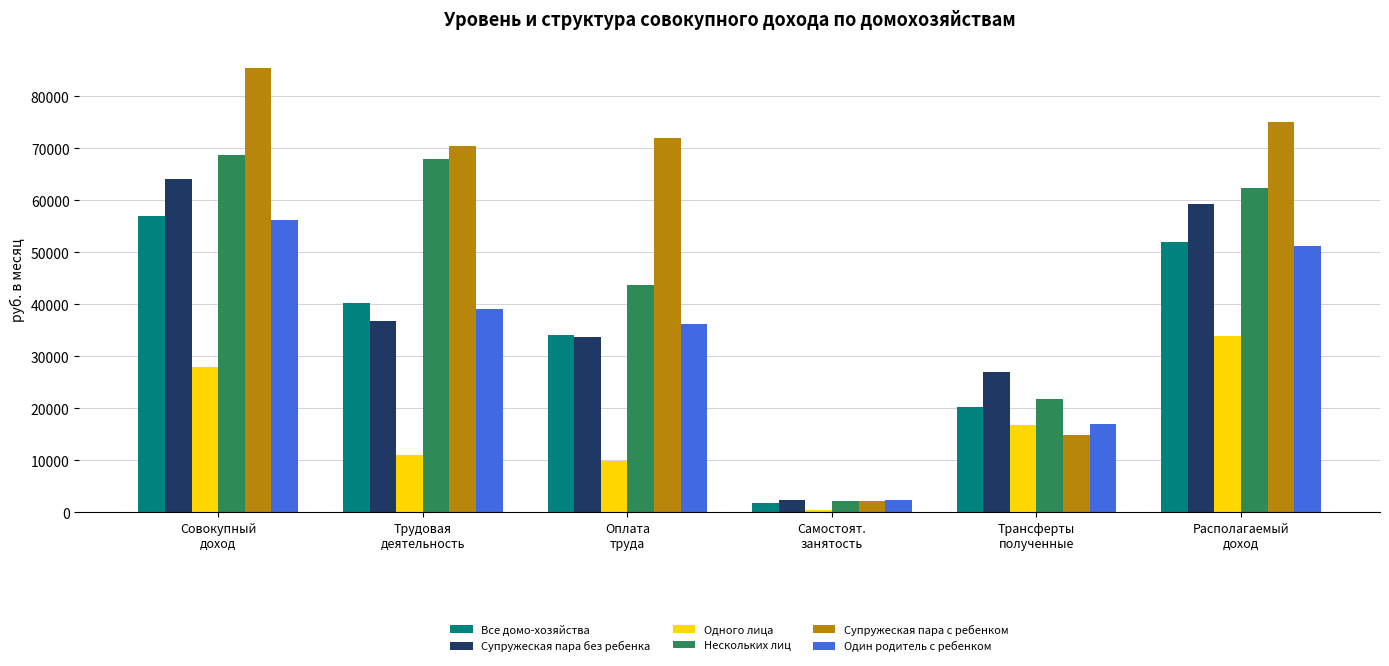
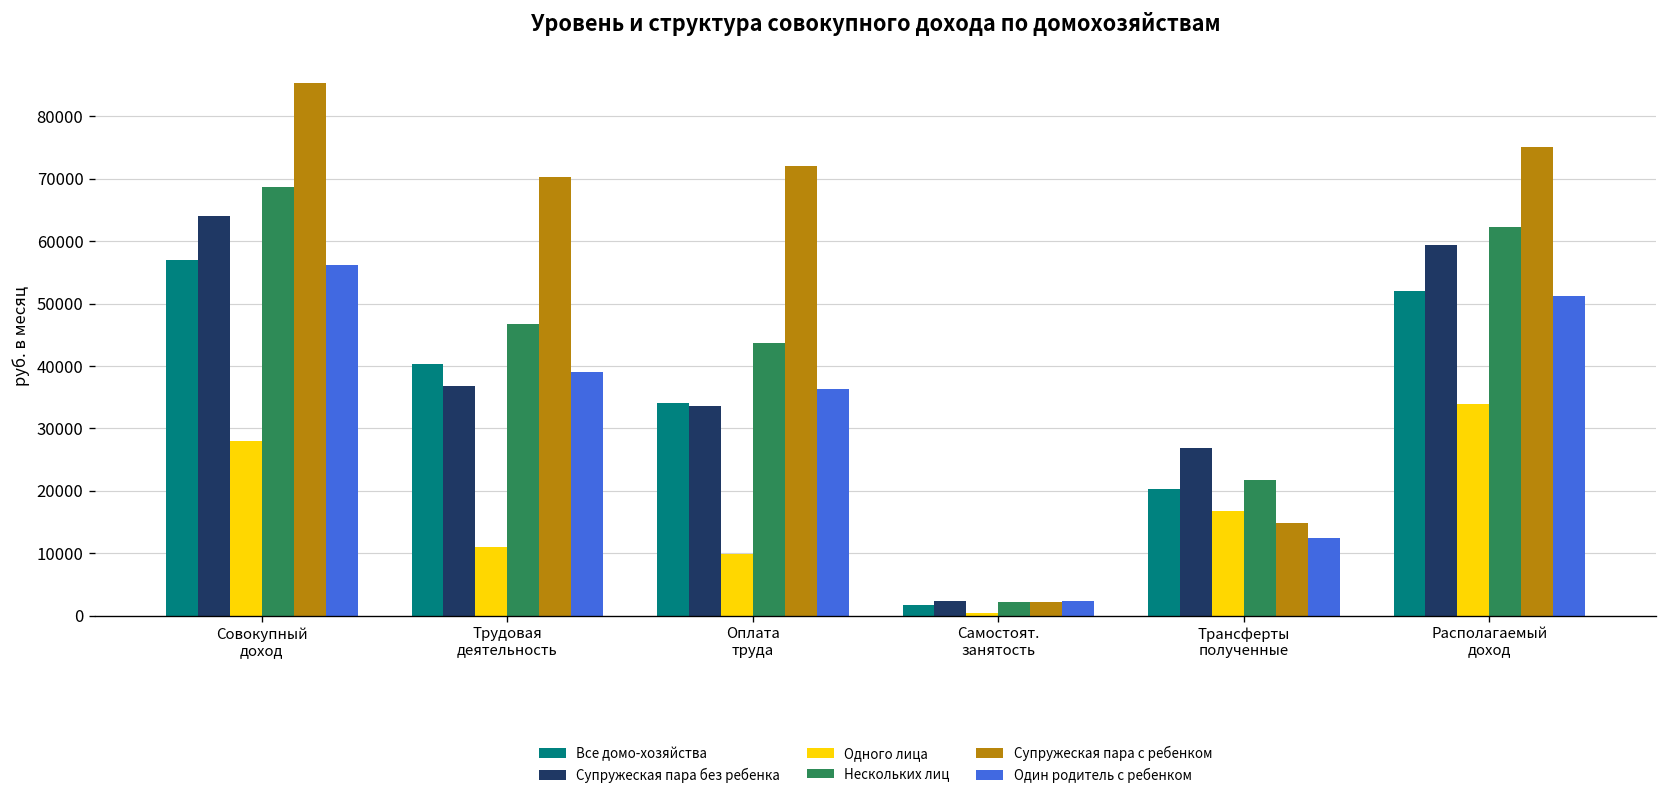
  {
    "Все домо-хозяйства": {
      "Совокупный доход": 57000,
      "Трудовая деятельность": 40000,
      "Оплата труда": 34000,
      "Самостоят. занятость": 2000,
      "Трансферты полученные": 20000,
      "Располагаемый доход": 52000
    },
    "Супружеская пара без ребенка": {
      "Совокупный доход": 64000,
      "Трудовая деятельность": 37000,
      "Оплата труда": 34000,
      "Самостоят. занятость": 2000,
      "Трансферты полученные": 27000,
      "Располагаемый доход": 59000
    },
    "Одного лица": {
      "Совокупный доход": 28000,
      "Трудовая деятельность": 11000,
      "Оплата труда": 10000,
      "Трансферты полученные": 17000,
      "Располагаемый доход": 34000
    },
    "Нескольких лиц": {
      "Совокупный доход": 69000,
-     "Трудовая деятельность": 68000,
+     "Трудовая деятельность": 47000,
      "Оплата труда": 44000,
      "Самостоят. занятость": 2000,
      "Трансферты полученные": 22000,
      "Располагаемый доход": 62000
    },
    "Супружеская пара с ребенком": {
      "Совокупный доход": 85000,
      "Трудовая деятельность": 70000,
      "Оплата труда": 72000,
      "Самостоят. занятость": 2000,
      "Трансферты полученные": 15000,
      "Располагаемый доход": 75000
    },
    "Один родитель с ребенком": {
      "Совокупный доход": 56000,
      "Трудовая деятельность": 39000,
      "Оплата труда": 36000,
      "Самостоят. занятость": 2000,
-     "Трансферты полученные": 17000,
+     "Трансферты полученные": 12000,
      "Располагаемый доход": 51000
    }
  }
